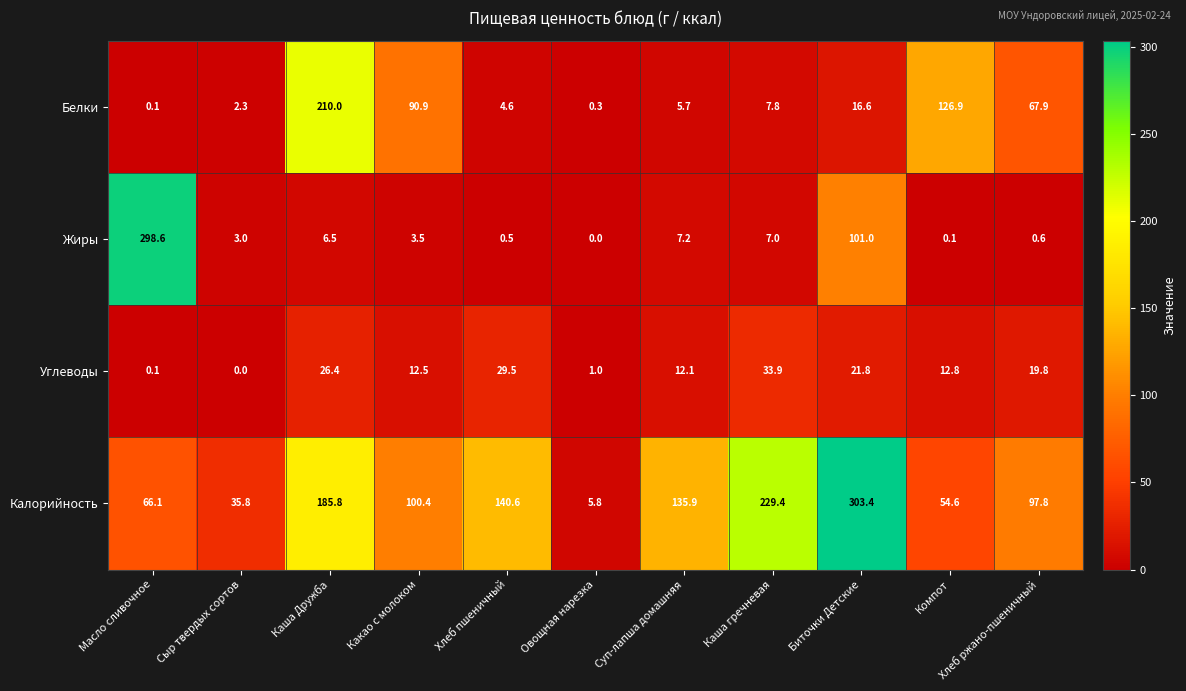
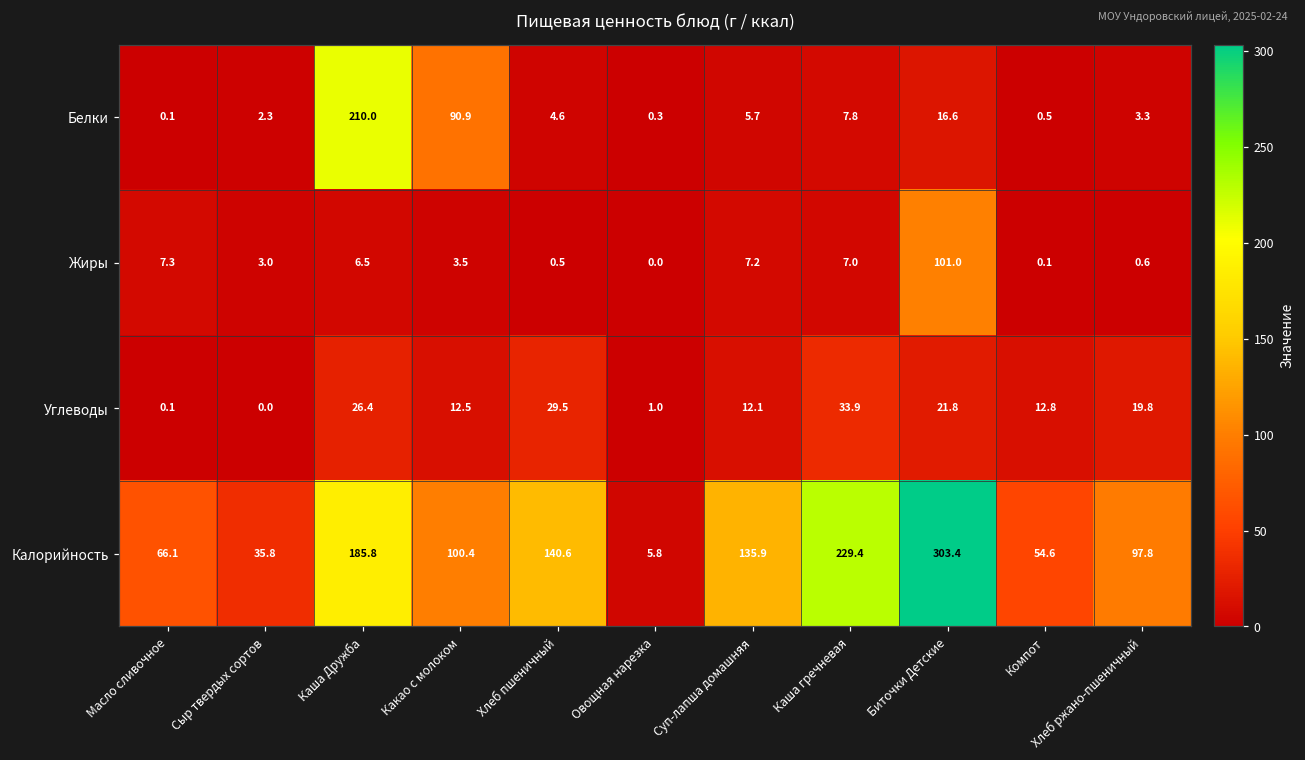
  {
    "Белки": {
      "Масло сливочное": 0.1,
      "Сыр твердых сортов": 2.3,
      "Каша Дружба": 210.0,
      "Какао с молоком": 90.9,
      "Хлеб пшеничный": 4.6,
      "Овощная нарезка": 0.3,
      "Суп-лапша домашняя": 5.7,
      "Каша гречневая": 7.8,
      "Биточки Детские": 16.6,
-     "Компот": 126.9,
-     "Хлеб ржано-пшеничный": 67.9
+     "Компот": 0.5,
+     "Хлеб ржано-пшеничный": 3.3
    },
    "Жиры": {
-     "Масло сливочное": 298.6,
+     "Масло сливочное": 7.3,
      "Сыр твердых сортов": 3.0,
      "Каша Дружба": 6.5,
      "Какао с молоком": 3.5,
      "Хлеб пшеничный": 0.5,
      "Овощная нарезка": 0.0,
      "Суп-лапша домашняя": 7.2,
      "Каша гречневая": 7.0,
      "Биточки Детские": 101.0,
      "Компот": 0.1,
      "Хлеб ржано-пшеничный": 0.6
    },
    "Углеводы": {
      "Масло сливочное": 0.1,
      "Сыр твердых сортов": 0.0,
      "Каша Дружба": 26.4,
      "Какао с молоком": 12.5,
      "Хлеб пшеничный": 29.5,
      "Овощная нарезка": 1.0,
      "Суп-лапша домашняя": 12.1,
      "Каша гречневая": 33.9,
      "Биточки Детские": 21.8,
      "Компот": 12.8,
      "Хлеб ржано-пшеничный": 19.8
    },
    "Калорийность": {
      "Масло сливочное": 66.1,
      "Сыр твердых сортов": 35.8,
      "Каша Дружба": 185.8,
      "Какао с молоком": 100.4,
      "Хлеб пшеничный": 140.6,
      "Овощная нарезка": 5.8,
      "Суп-лапша домашняя": 135.9,
      "Каша гречневая": 229.4,
      "Биточки Детские": 303.4,
      "Компот": 54.6,
      "Хлеб ржано-пшеничный": 97.8
    }
  }
